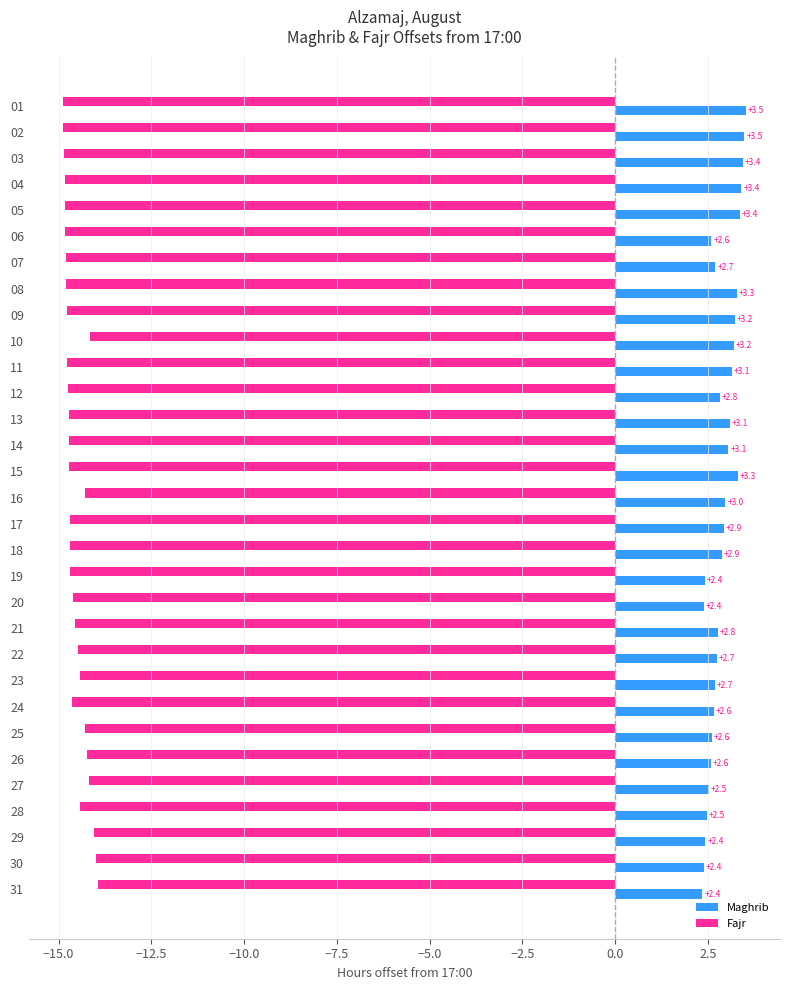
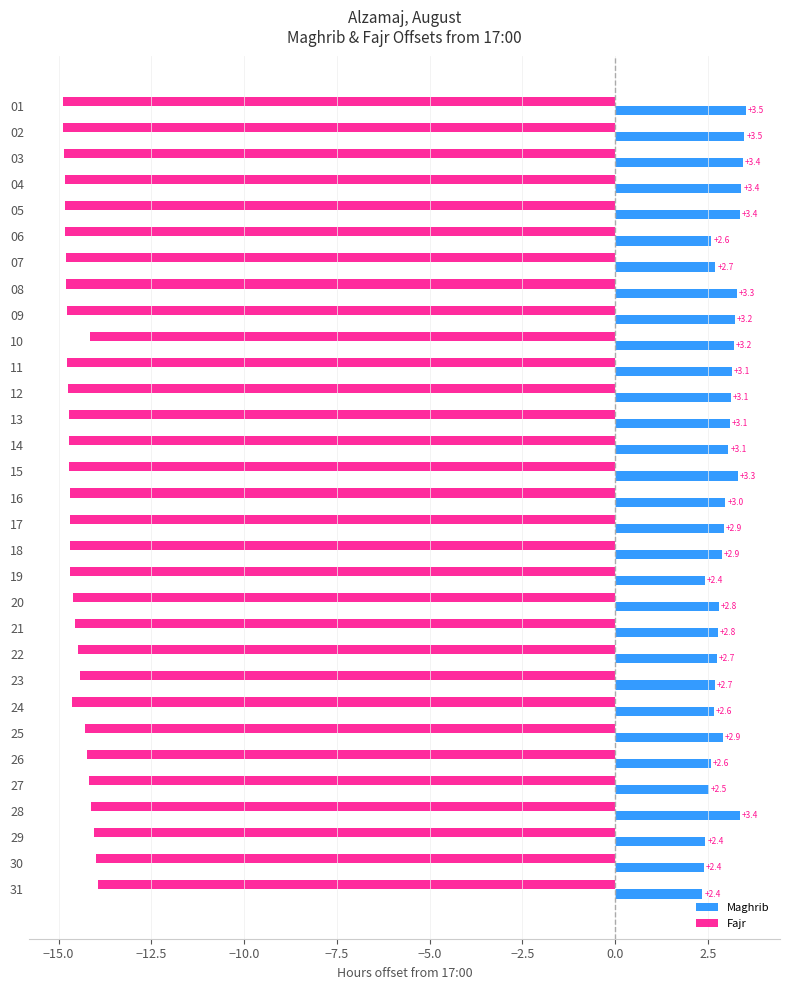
  {
    "Maghrib": {
      "01": "+3.5",
      "02": "+3.5",
      "03": "+3.4",
      "04": "+3.4",
      "05": "+3.4",
      "06": "+2.6",
      "07": "+2.7",
      "08": "+3.3",
      "09": "+3.2",
      "10": "+3.2",
      "11": "+3.1",
-     "12": "+2.8",
+     "12": "+3.1",
      "13": "+3.1",
      "14": "+3.1",
      "15": "+3.3",
      "16": "+3.0",
      "17": "+2.9",
      "18": "+2.9",
      "19": "+2.4",
-     "20": "+2.4",
+     "20": "+2.8",
      "21": "+2.8",
      "22": "+2.7",
      "23": "+2.7",
      "24": "+2.6",
-     "25": "+2.6",
+     "25": "+2.9",
      "26": "+2.6",
      "27": "+2.5",
-     "28": "+2.5",
+     "28": "+3.4",
      "29": "+2.4",
      "30": "+2.4",
      "31": "+2.4"
    },
    "Fajr": {
      "01": "-14.9",
      "02": "-14.9",
      "03": "-14.9",
      "04": "-14.8",
      "05": "-14.8",
      "06": "-14.8",
      "07": "-14.8",
      "08": "-14.8",
      "09": "-14.8",
      "10": "-14.2",
      "11": "-14.8",
      "12": "-14.8",
      "13": "-14.7",
      "14": "-14.7",
      "15": "-14.7",
-     "16": "-14.3",
+     "16": "-14.7",
      "17": "-14.7",
      "18": "-14.7",
      "19": "-14.7",
      "20": "-14.6",
      "21": "-14.6",
      "22": "-14.5",
      "23": "-14.4",
      "24": "-14.6",
      "25": "-14.3",
      "26": "-14.2",
      "27": "-14.2",
-     "28": "-14.4",
+     "28": "-14.1",
      "29": "-14.1",
      "30": "-14.0",
      "31": "-13.9"
    }
  }
